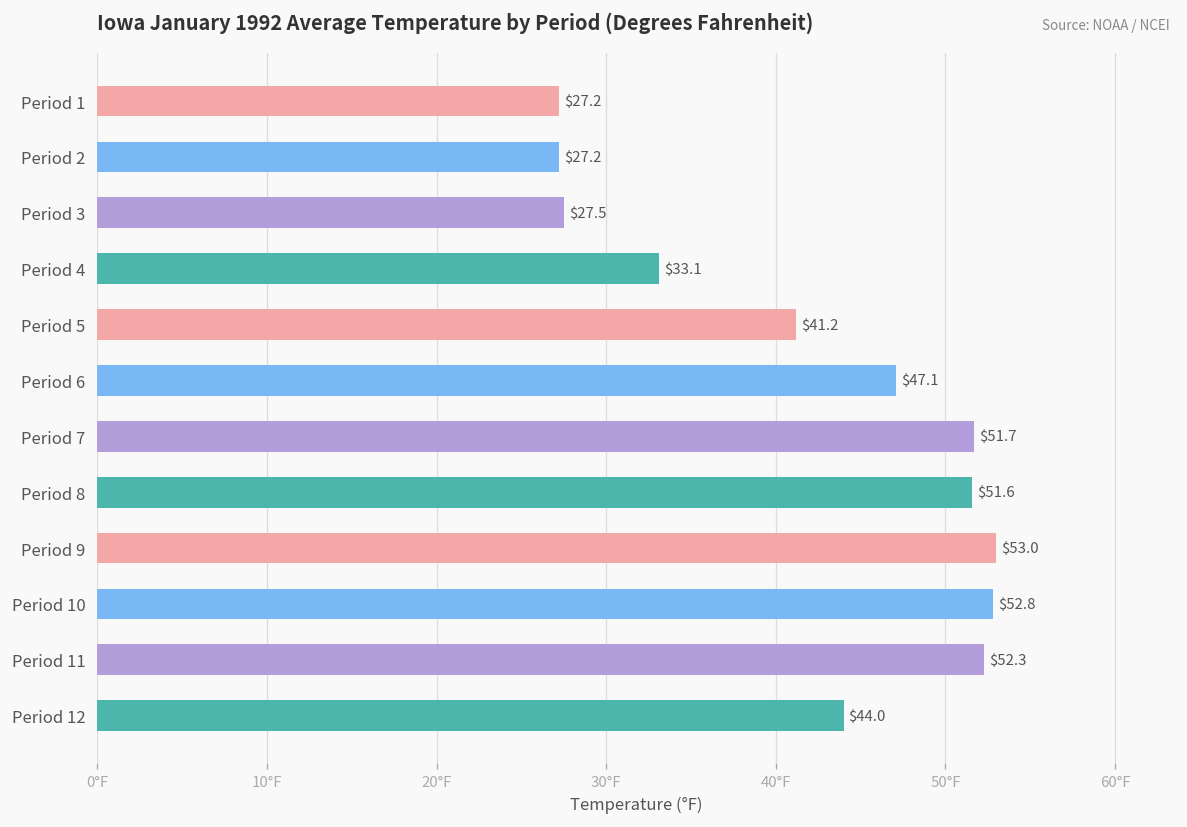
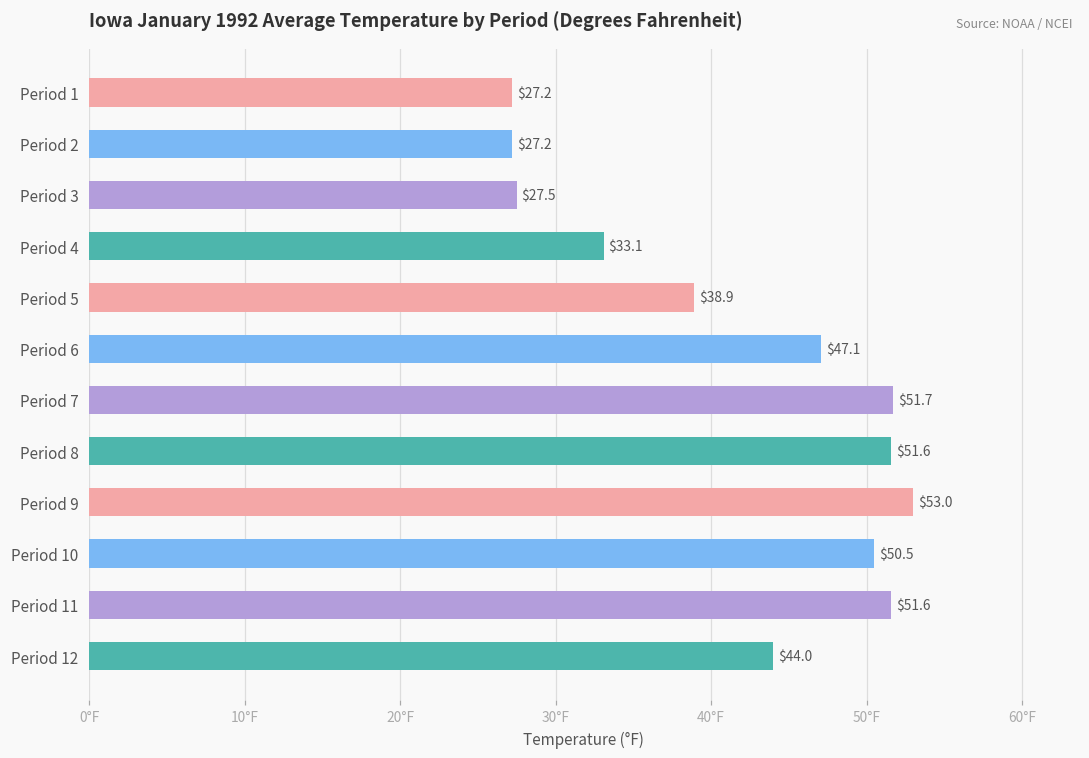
  {
    "Period 1": "$27.2",
    "Period 2": "$27.2",
    "Period 3": "$27.5",
    "Period 4": "$33.1",
-   "Period 5": "$41.2",
+   "Period 5": "$38.9",
    "Period 6": "$47.1",
    "Period 7": "$51.7",
    "Period 8": "$51.6",
    "Period 9": "$53.0",
-   "Period 10": "$52.8",
-   "Period 11": "$52.3",
+   "Period 10": "$50.5",
+   "Period 11": "$51.6",
    "Period 12": "$44.0"
  }
